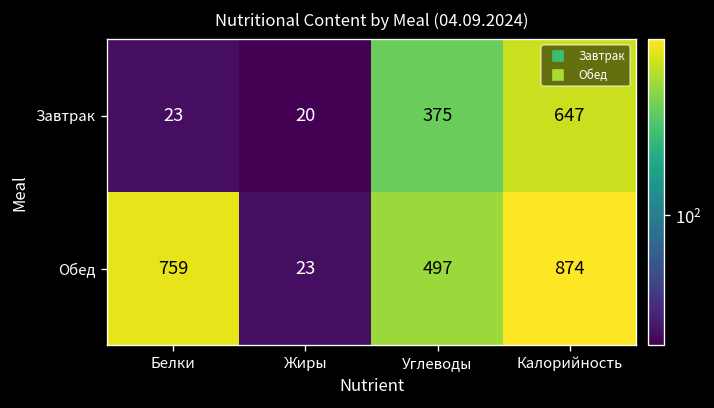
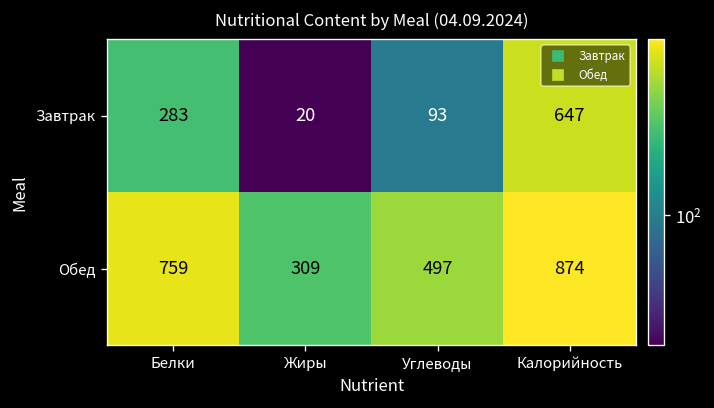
  {
    "Завтрак": {
-     "Белки": 23,
+     "Белки": 283,
      "Жиры": 20,
-     "Углеводы": 375,
+     "Углеводы": 93,
      "Калорийность": 647
    },
    "Обед": {
      "Белки": 759,
-     "Жиры": 23,
+     "Жиры": 309,
      "Углеводы": 497,
      "Калорийность": 874
    }
  }
